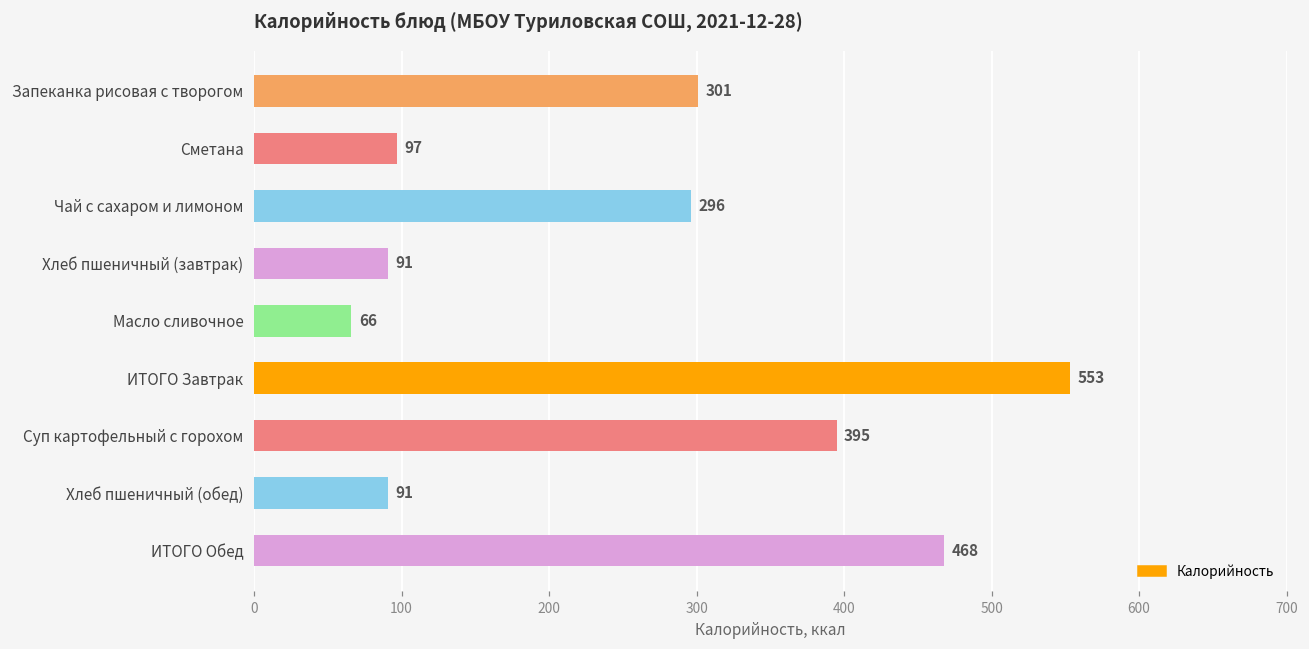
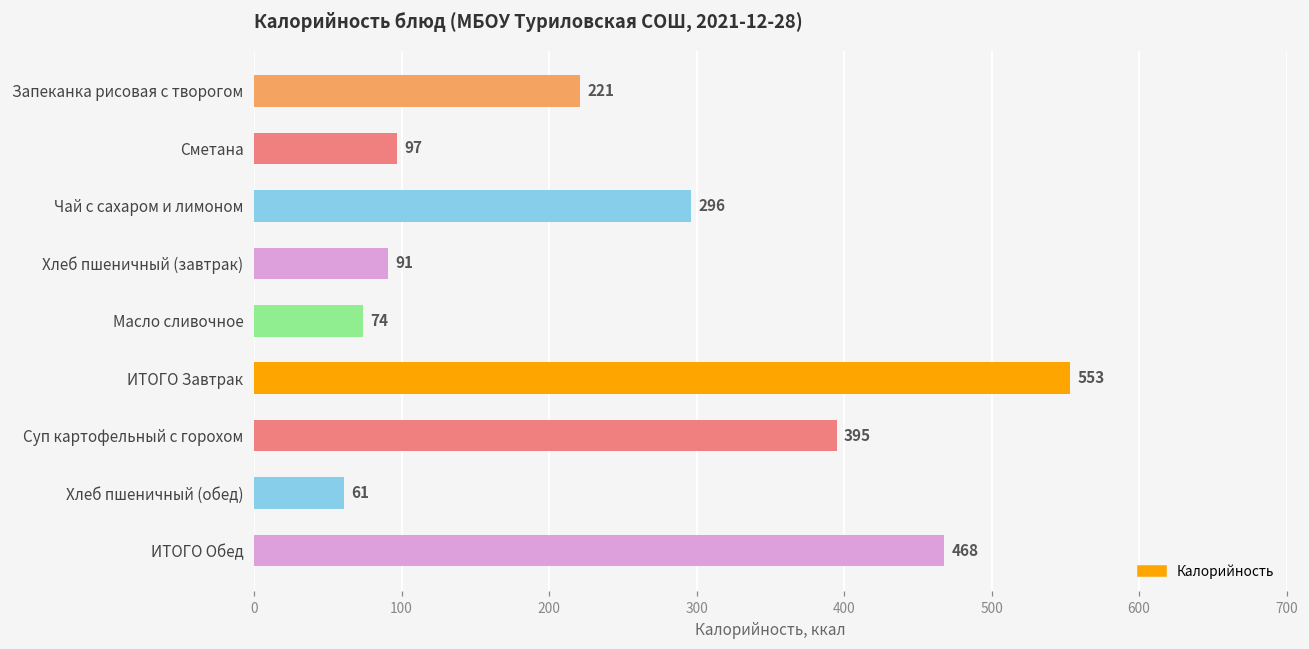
  {
-   "Запеканка рисовая с творогом": 301,
+   "Запеканка рисовая с творогом": 221,
    "Сметана": 97,
    "Чай с сахаром и лимоном": 296,
    "Хлеб пшеничный (завтрак)": 91,
-   "Масло сливочное": 66,
+   "Масло сливочное": 74,
    "ИТОГО Завтрак": 553,
    "Суп картофельный с горохом": 395,
-   "Хлеб пшеничный (обед)": 91,
+   "Хлеб пшеничный (обед)": 61,
    "ИТОГО Обед": 468
  }
